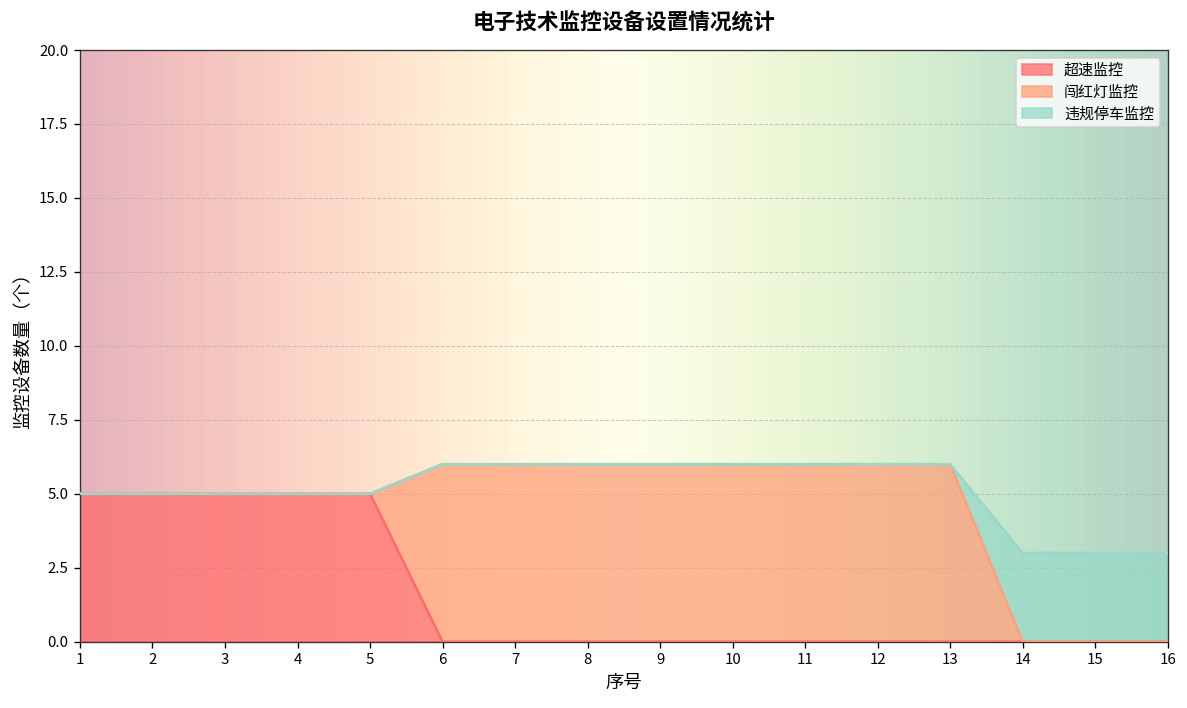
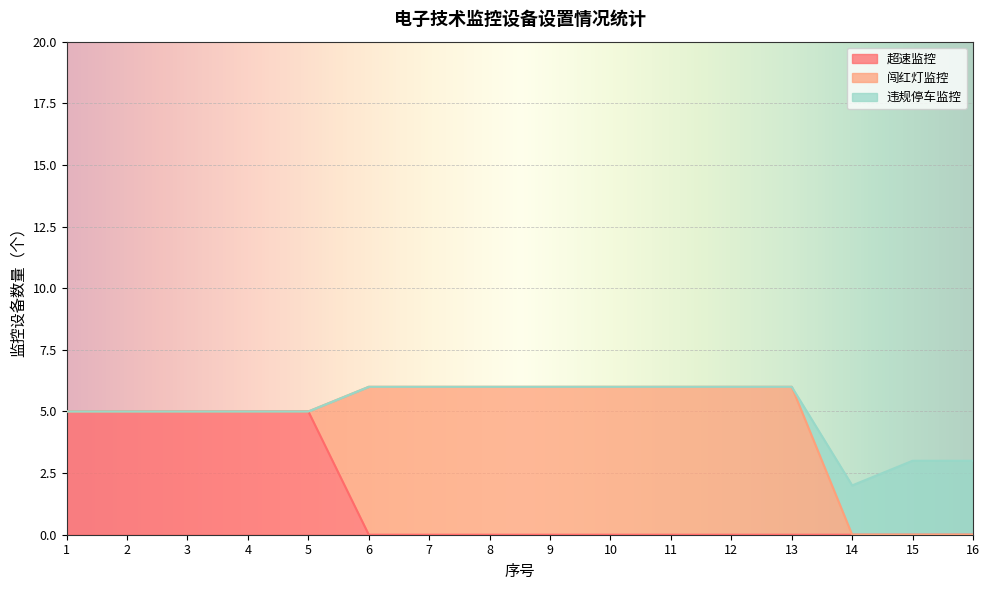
  {
    "违规停车监控": {
-     "14": 3,
+     "14": 2,
      "15": 3,
      "16": 3
    }
  }
